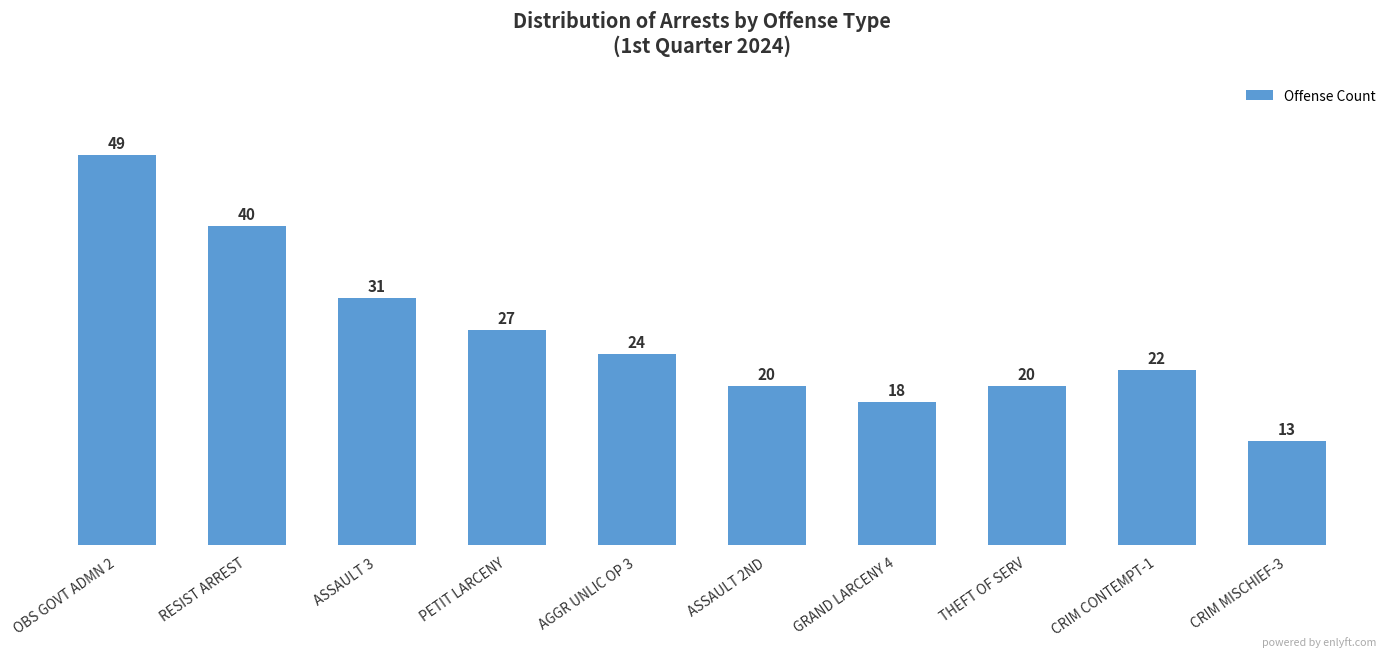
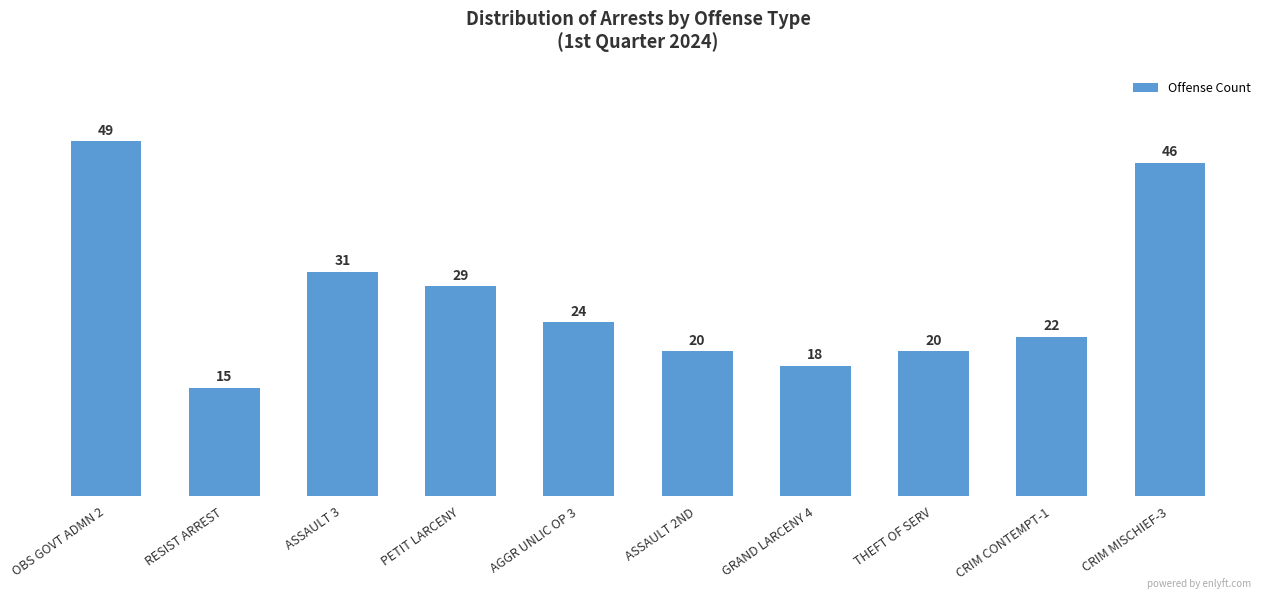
  {
    "OBS GOVT ADMN 2": 49,
-   "RESIST ARREST": 40,
+   "RESIST ARREST": 15,
    "ASSAULT 3": 31,
-   "PETIT LARCENY": 27,
+   "PETIT LARCENY": 29,
    "AGGR UNLIC OP 3": 24,
    "ASSAULT 2ND": 20,
    "GRAND LARCENY 4": 18,
    "THEFT OF SERV": 20,
    "CRIM CONTEMPT-1": 22,
-   "CRIM MISCHIEF-3": 13
+   "CRIM MISCHIEF-3": 46
  }
